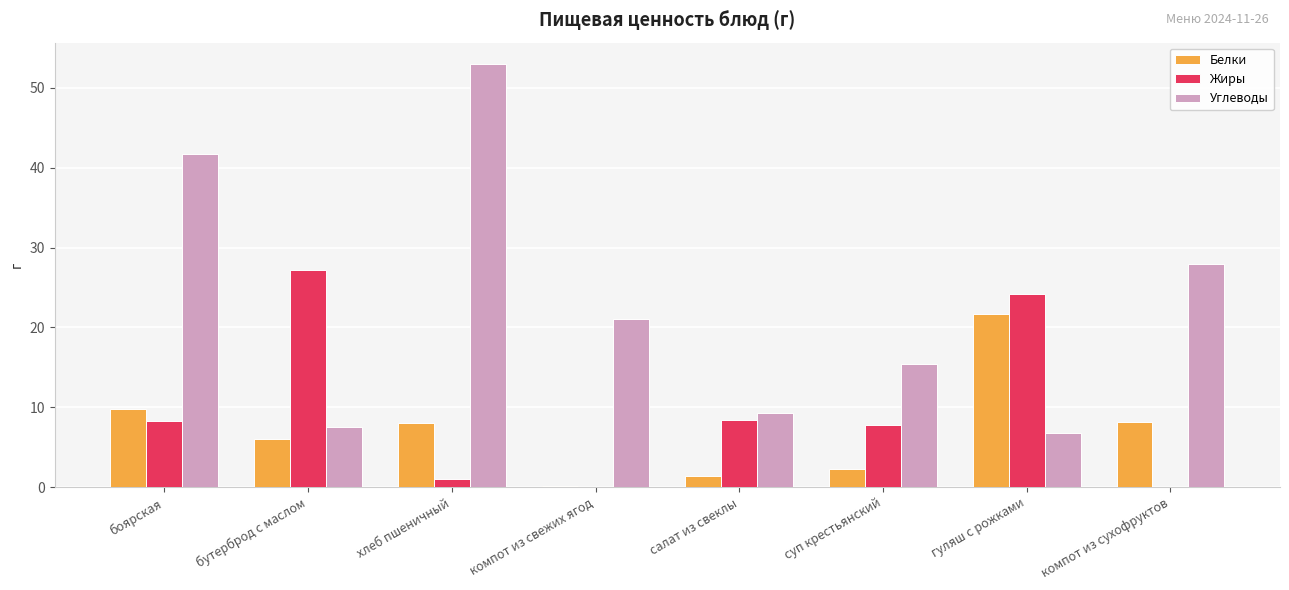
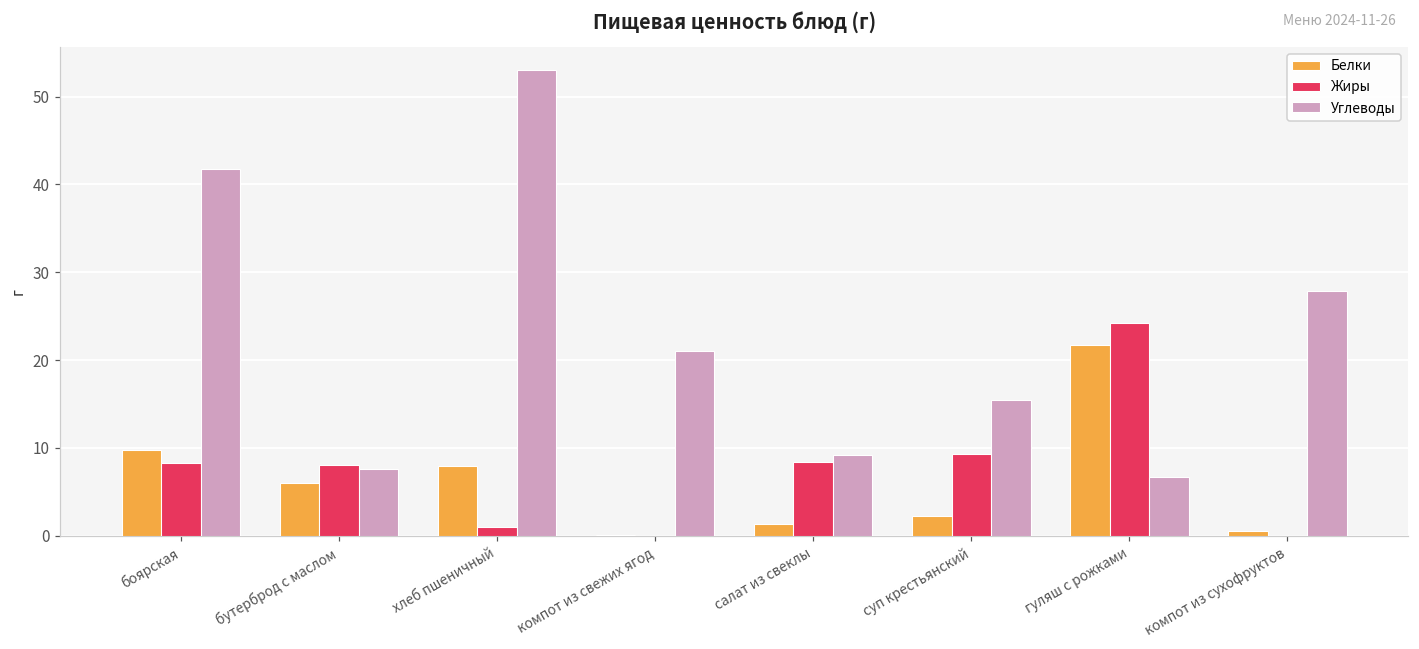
  {
    "Белки": {
      "боярская": 10,
      "бутерброд с маслом": 6,
      "хлеб пшеничный": 8,
      "салат из свеклы": 1,
      "суп крестьянский": 2,
      "гуляш с рожками": 22,
-     "компот из сухофруктов": 8
+     "компот из сухофруктов": 1
    },
    "Жиры": {
      "боярская": 8,
-     "бутерброд с маслом": 27,
+     "бутерброд с маслом": 8,
      "хлеб пшеничный": 1,
      "компот из свежих ягод": 0,
      "салат из свеклы": 8,
-     "суп крестьянский": 8,
+     "суп крестьянский": 9,
      "гуляш с рожками": 24,
      "компот из сухофруктов": 0
    },
    "Углеводы": {
      "боярская": 42,
      "бутерброд с маслом": 8,
      "хлеб пшеничный": 53,
      "компот из свежих ягод": 21,
      "салат из свеклы": 9,
      "суп крестьянский": 15,
      "гуляш с рожками": 7,
      "компот из сухофруктов": 28
    }
  }
